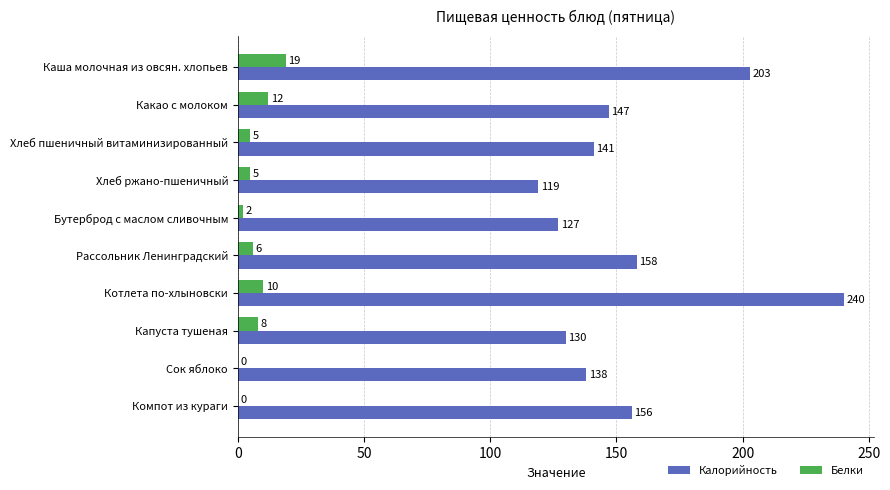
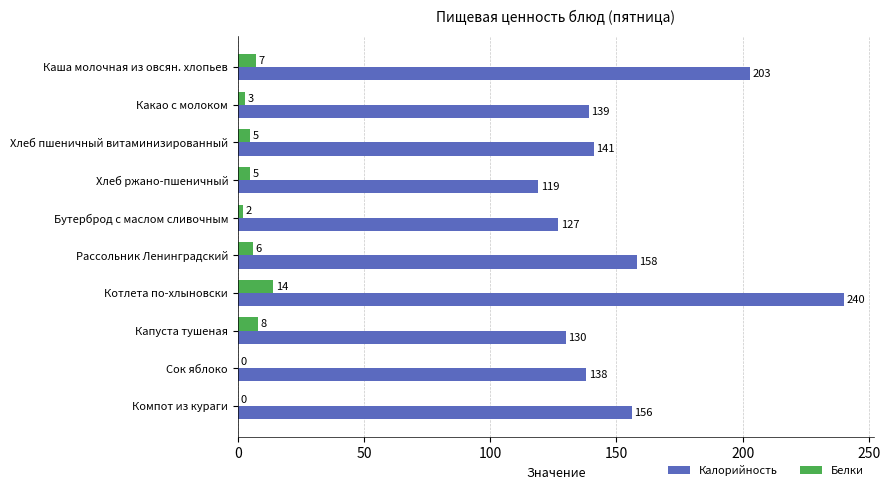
  {
    "Калорийность": {
      "Каша молочная из овсян. хлопьев": 203,
-     "Какао с молоком": 147,
+     "Какао с молоком": 139,
      "Хлеб пшеничный витаминизированный": 141,
      "Хлеб ржано-пшеничный": 119,
      "Бутерброд с маслом сливочным": 127,
      "Рассольник Ленинградский": 158,
      "Котлета по-хлыновски": 240,
      "Капуста тушеная": 130,
      "Сок яблоко": 138,
      "Компот из кураги": 156
    },
    "Белки": {
-     "Каша молочная из овсян. хлопьев": 19,
-     "Какао с молоком": 12,
+     "Каша молочная из овсян. хлопьев": 7,
+     "Какао с молоком": 3,
      "Хлеб пшеничный витаминизированный": 5,
      "Хлеб ржано-пшеничный": 5,
      "Бутерброд с маслом сливочным": 2,
      "Рассольник Ленинградский": 6,
-     "Котлета по-хлыновски": 10,
+     "Котлета по-хлыновски": 14,
      "Капуста тушеная": 8,
      "Сок яблоко": 0,
      "Компот из кураги": 0
    }
  }
